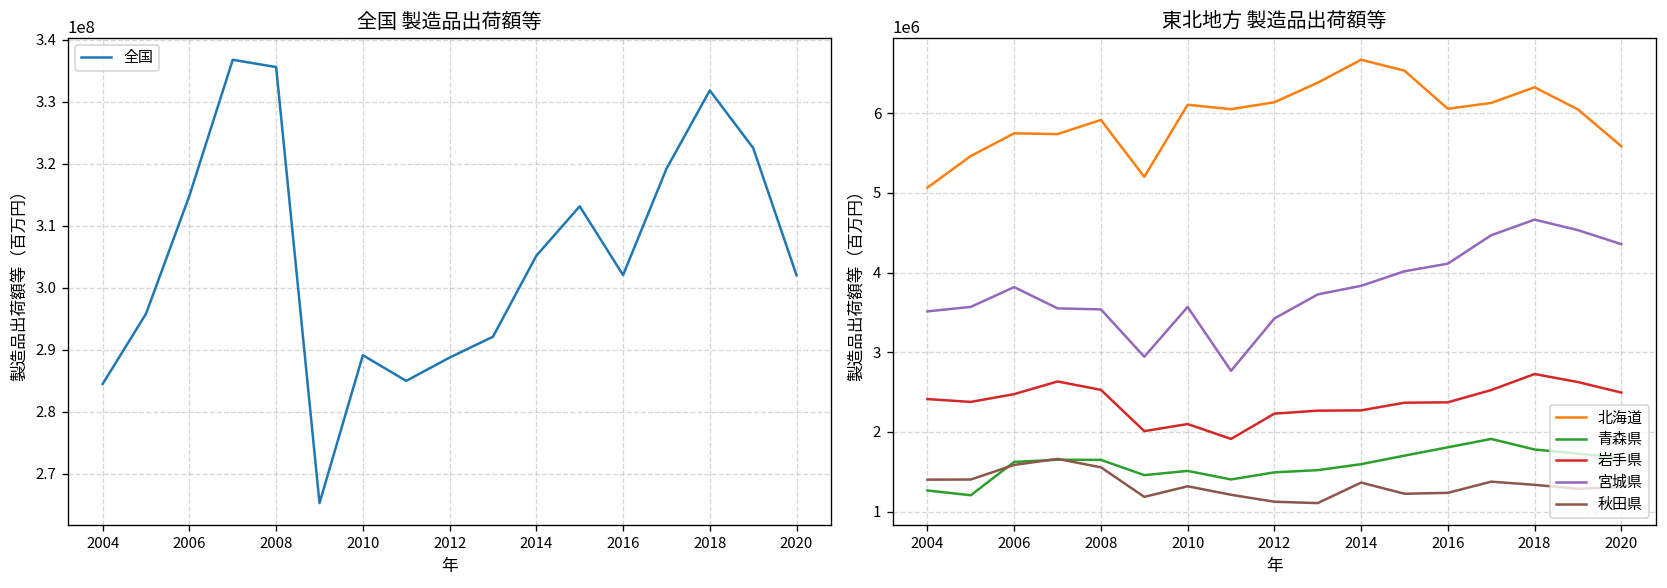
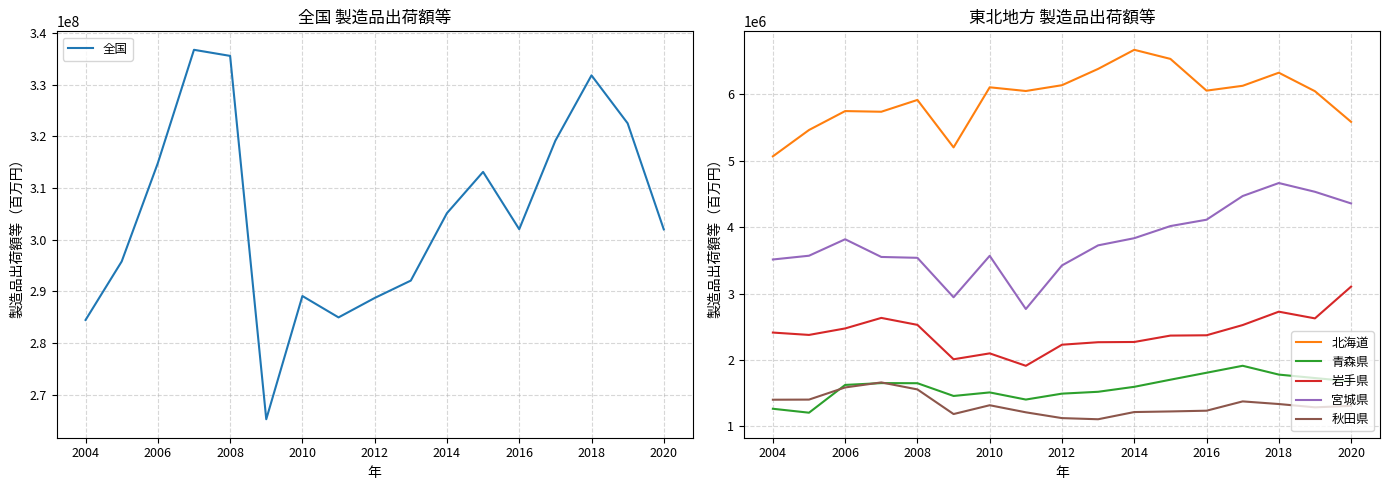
  {
    "全国 製造品出荷額等": {
      "2004": 284000000,
      "2006": 315000000,
      "2008": 336000000,
      "2010": 289000000,
      "2012": 289000000,
      "2014": 305000000,
      "2016": 302000000,
      "2018": 332000000,
      "2020": 302000000
    },
    "東北地方 製造品出荷額等": {
      "北海道": {
        "2004": 5100000,
        "2006": 5700000,
        "2008": 5900000,
        "2010": 6100000,
        "2012": 6100000,
        "2014": 6700000,
        "2016": 6100000,
        "2018": 6300000,
        "2020": 5600000
      },
      "青森県": {
        "2004": 1300000,
        "2006": 1600000,
        "2008": 1600000,
        "2010": 1500000,
        "2012": 1500000,
        "2014": 1600000,
        "2016": 1800000,
        "2018": 1800000
      },
      "岩手県": {
        "2004": 2400000,
        "2006": 2500000,
        "2008": 2500000,
        "2010": 2100000,
        "2012": 2200000,
        "2014": 2300000,
        "2016": 2400000,
        "2018": 2700000,
-       "2020": 2500000
+       "2020": 3100000
      },
      "宮城県": {
        "2004": 3500000,
        "2006": 3800000,
        "2008": 3500000,
        "2010": 3600000,
        "2012": 3400000,
        "2014": 3800000,
        "2016": 4100000,
        "2018": 4700000,
        "2020": 4400000
      },
      "秋田県": {
        "2004": 1400000,
        "2006": 1600000,
        "2008": 1600000,
        "2010": 1300000,
        "2012": 1100000,
-       "2014": 1400000,
+       "2014": 1200000,
        "2016": 1200000,
        "2018": 1300000
      }
    }
  }
